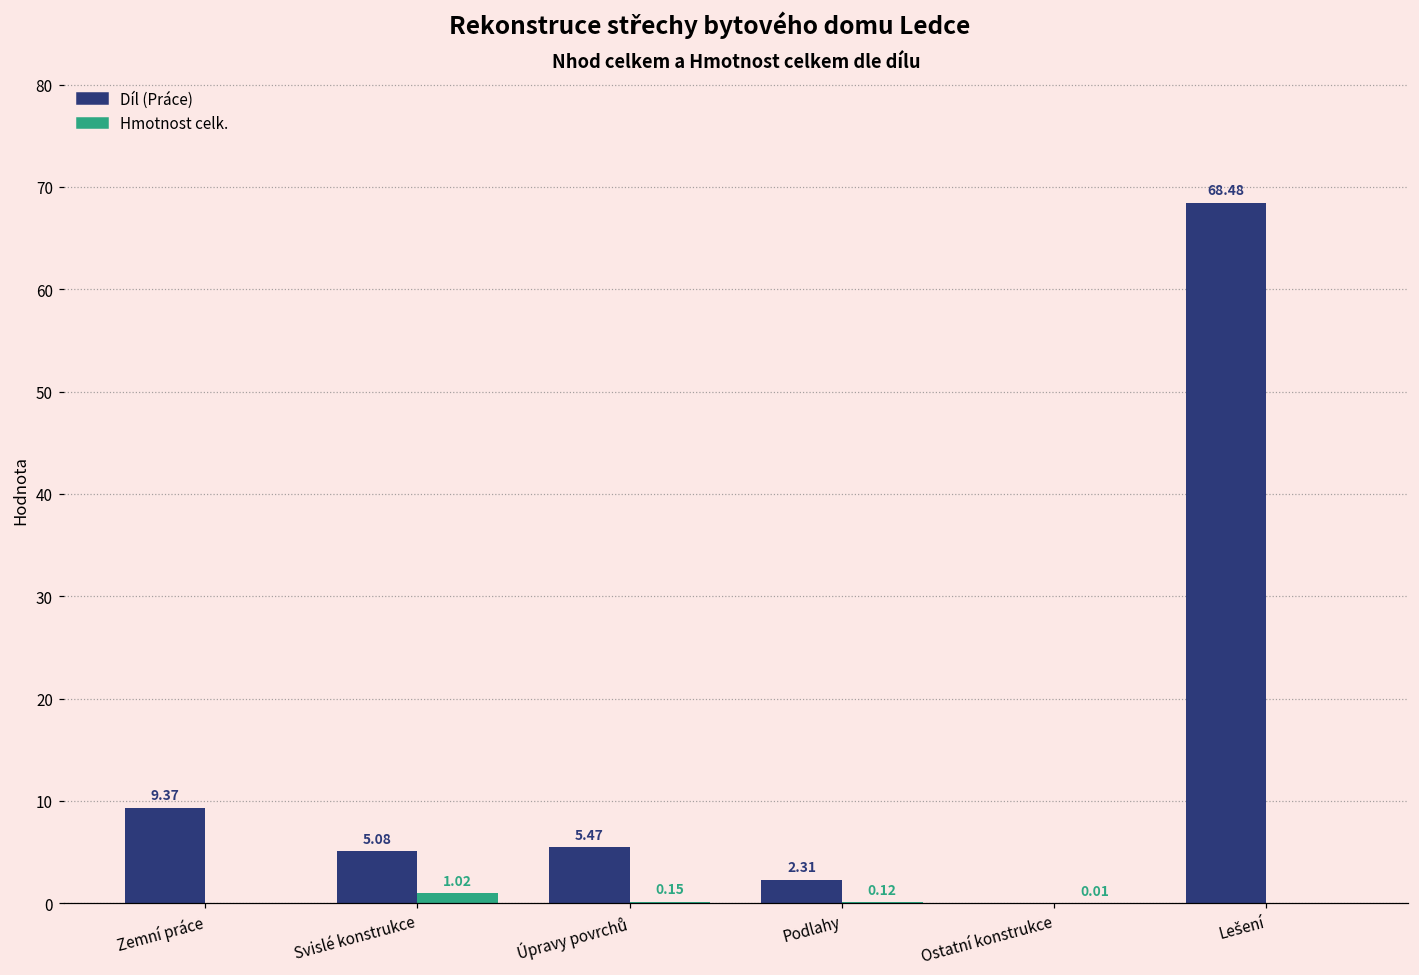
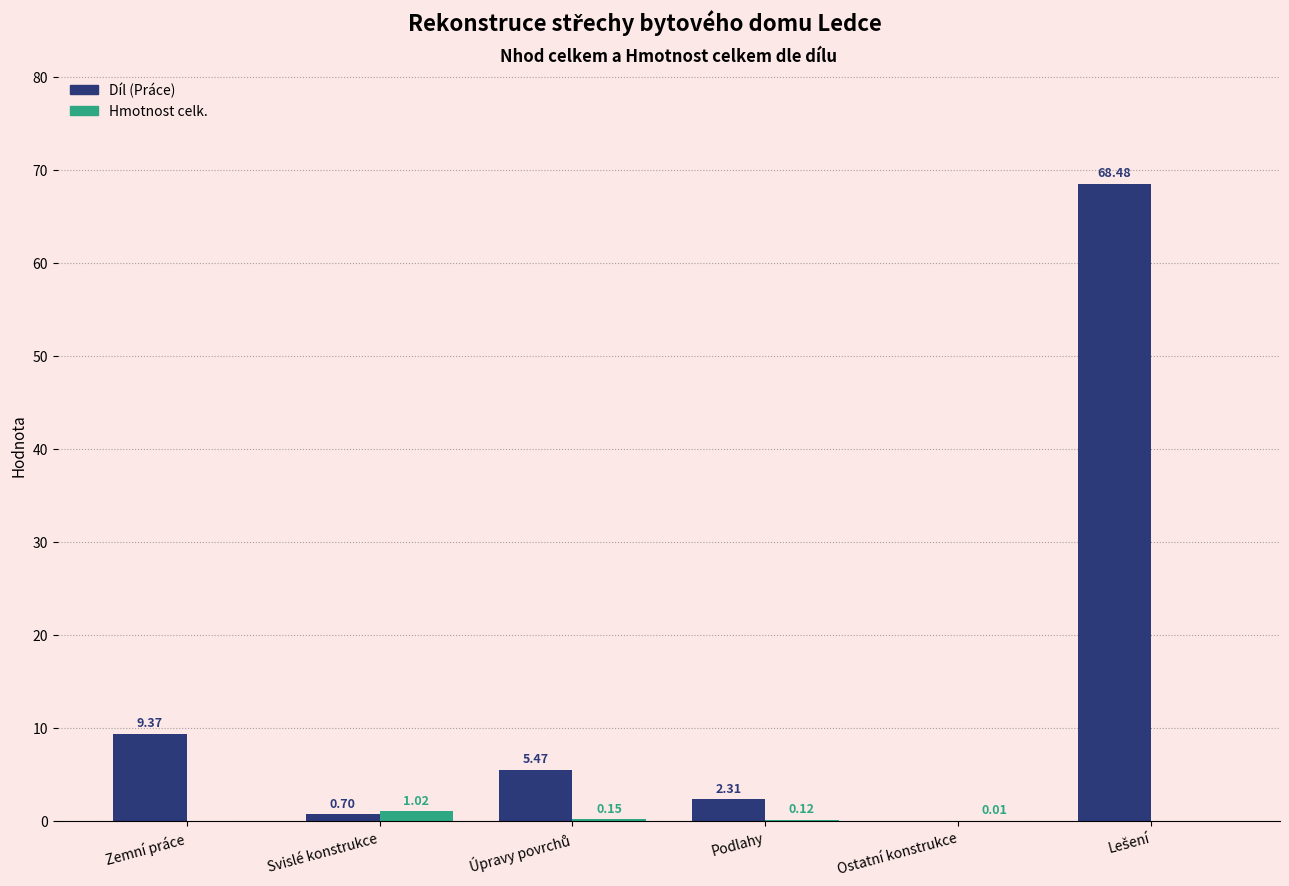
  {
    "Díl (Práce)": {
      "Zemní práce": 9.37,
-     "Svislé konstrukce": 5.08,
+     "Svislé konstrukce": 0.70,
      "Úpravy povrchů": 5.47,
      "Podlahy": 2.31,
      "Lešení": 68.48
    },
    "Hmotnost celk.": {
      "Svislé konstrukce": 1.02,
      "Úpravy povrchů": 0.15,
      "Podlahy": 0.12,
      "Ostatní konstrukce": 0.01
    }
  }
